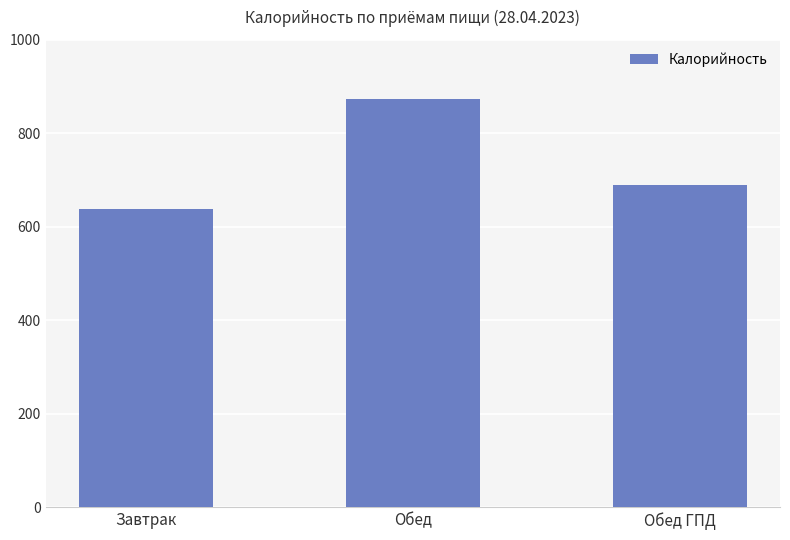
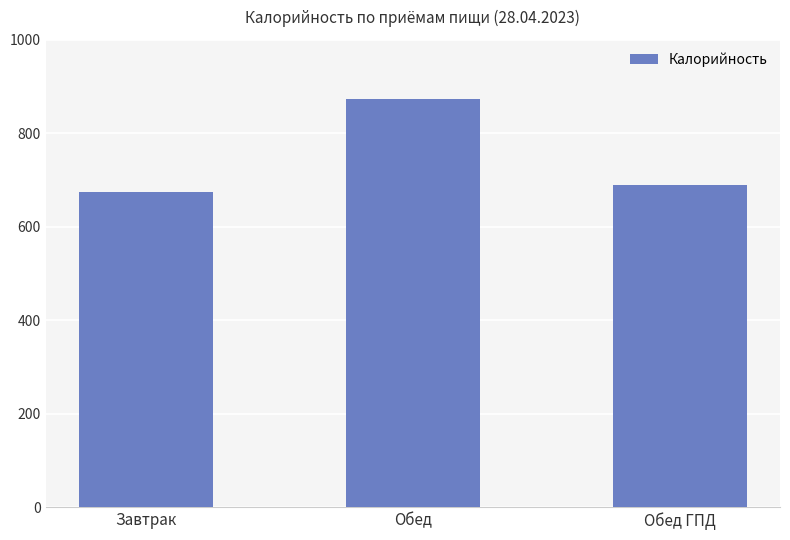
  {
-   "Завтрак": 640,
+   "Завтрак": 670,
    "Обед": 870,
    "Обед ГПД": 690
  }
